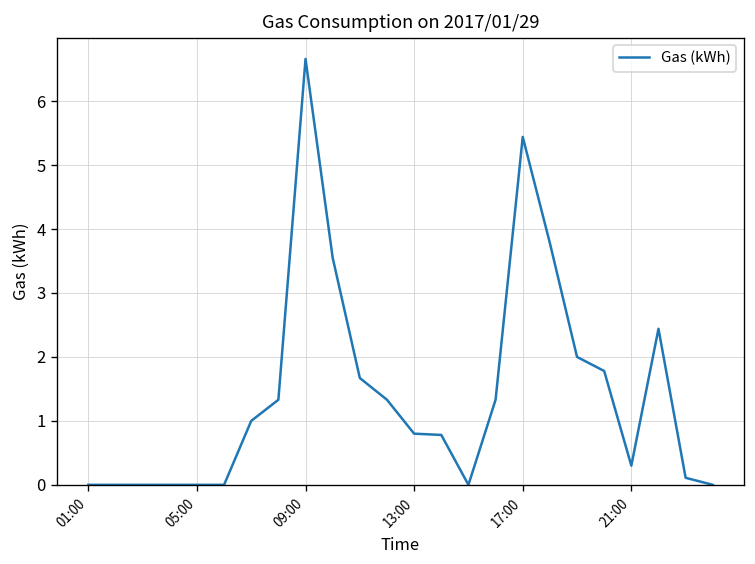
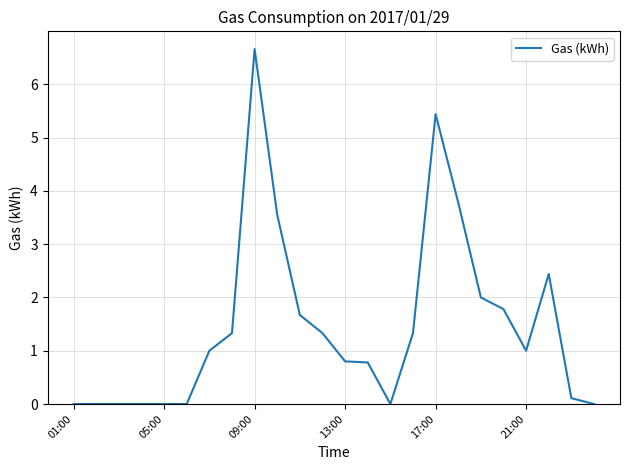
  {
    "01:00": 0.0,
    "05:00": 0.0,
    "09:00": 6.7,
    "13:00": 0.8,
    "17:00": 5.4,
-   "21:00": 0.3
+   "21:00": 1.0
  }
